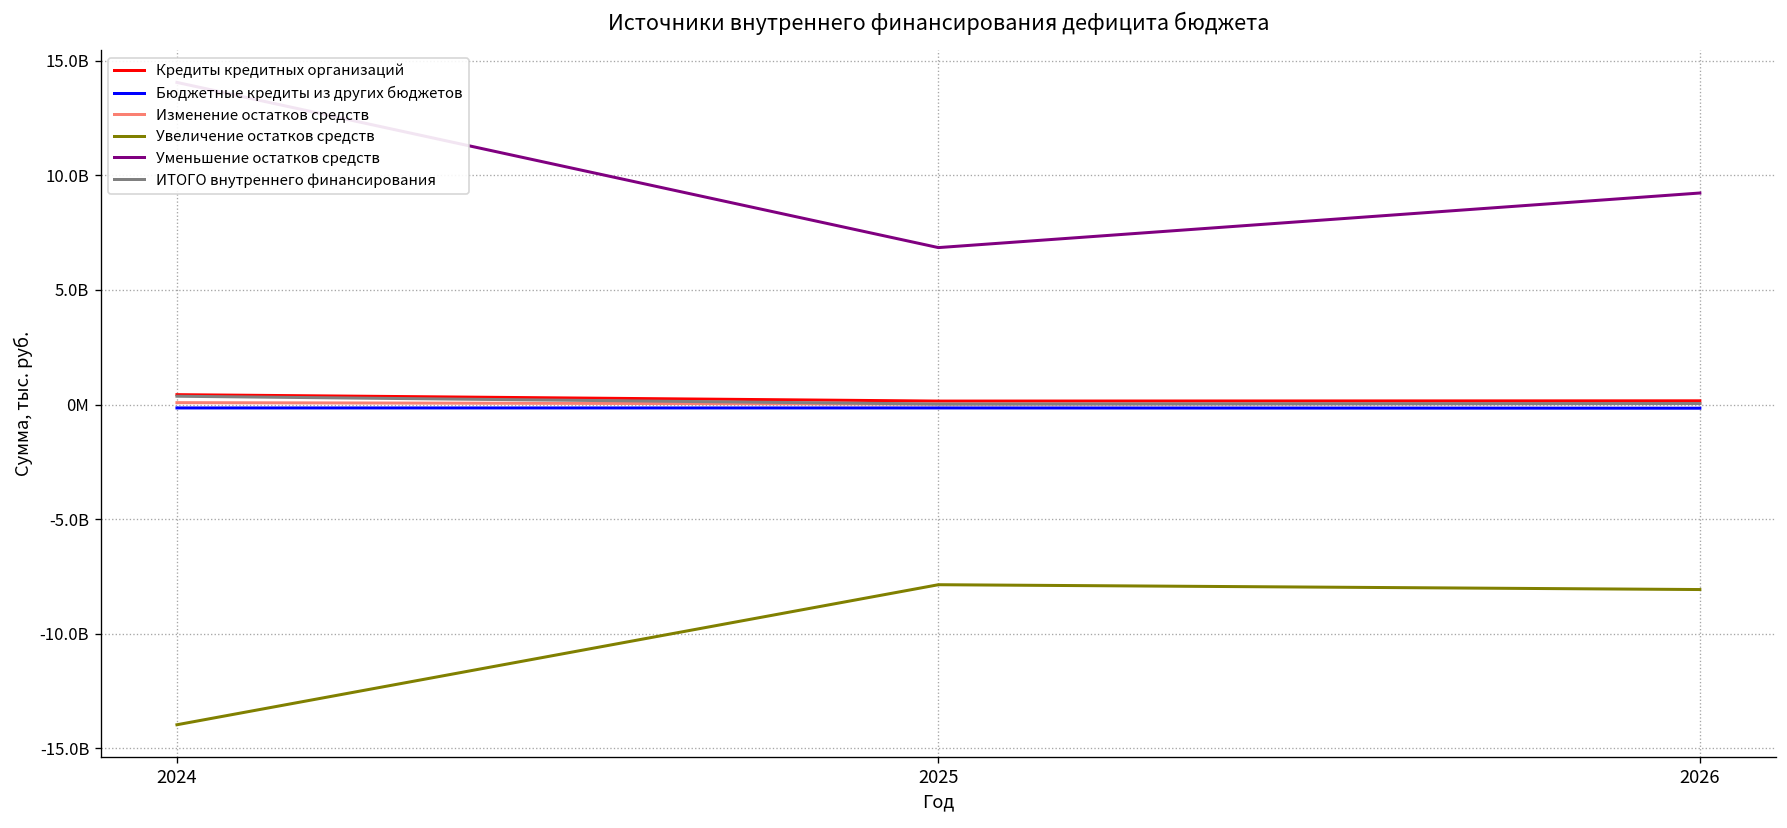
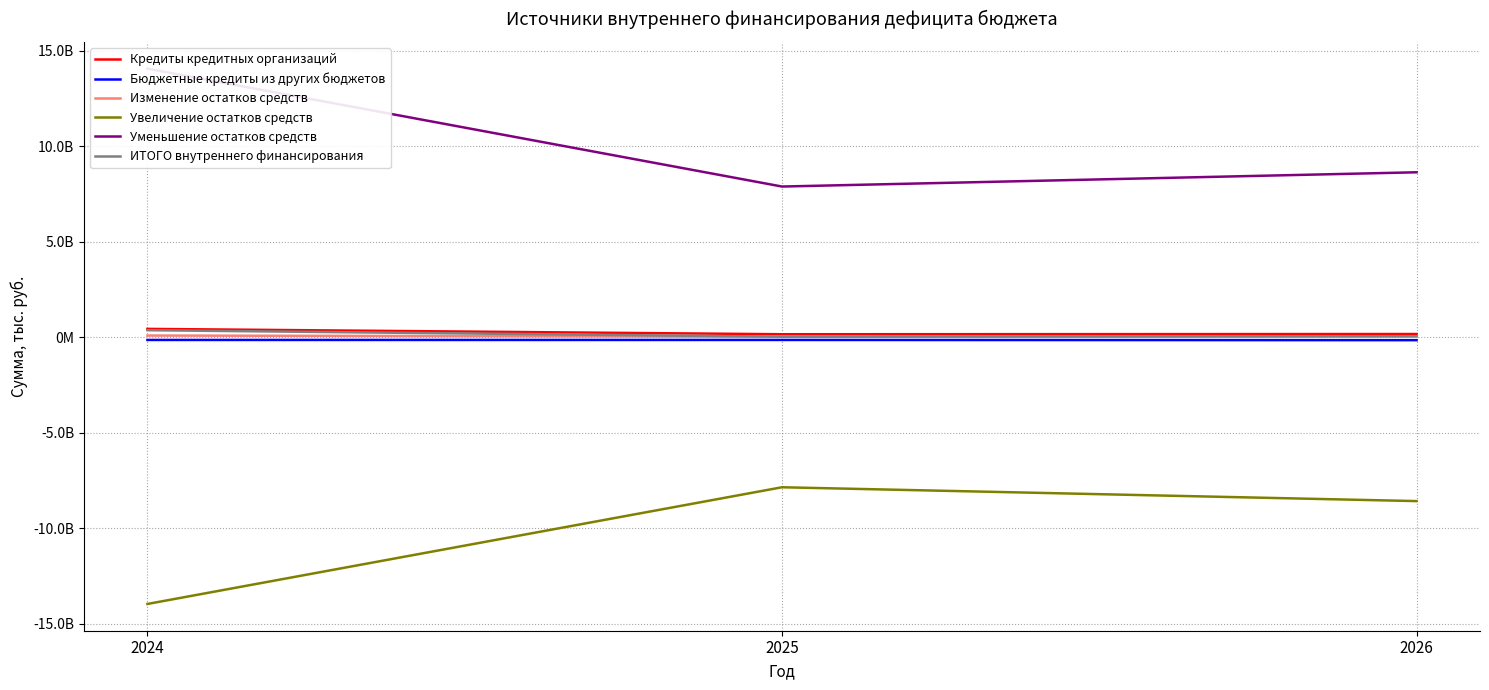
  {
    "Бюджетные кредиты из других бюджетов": {
      "2024": -100000000,
      "2025": -100000000,
      "2026": -200000000
    },
    "Изменение остатков средств": {
      "2024": 100000000
    },
    "Увеличение остатков средств": {
      "2024": -14000000000,
      "2025": -7900000000,
-     "2026": -8100000000
+     "2026": -8600000000
    },
    "Уменьшение остатков средств": {
-     "2025": 6800000000,
-     "2026": 9200000000
+     "2025": 7900000000,
+     "2026": 8600000000
    }
  }
